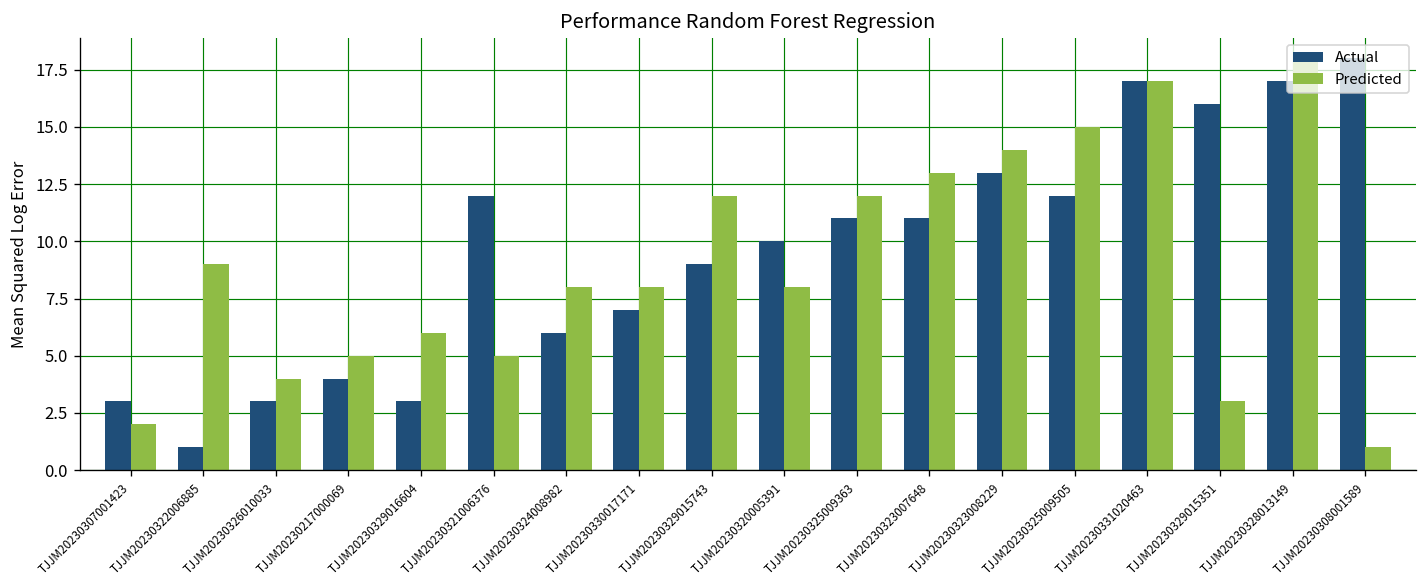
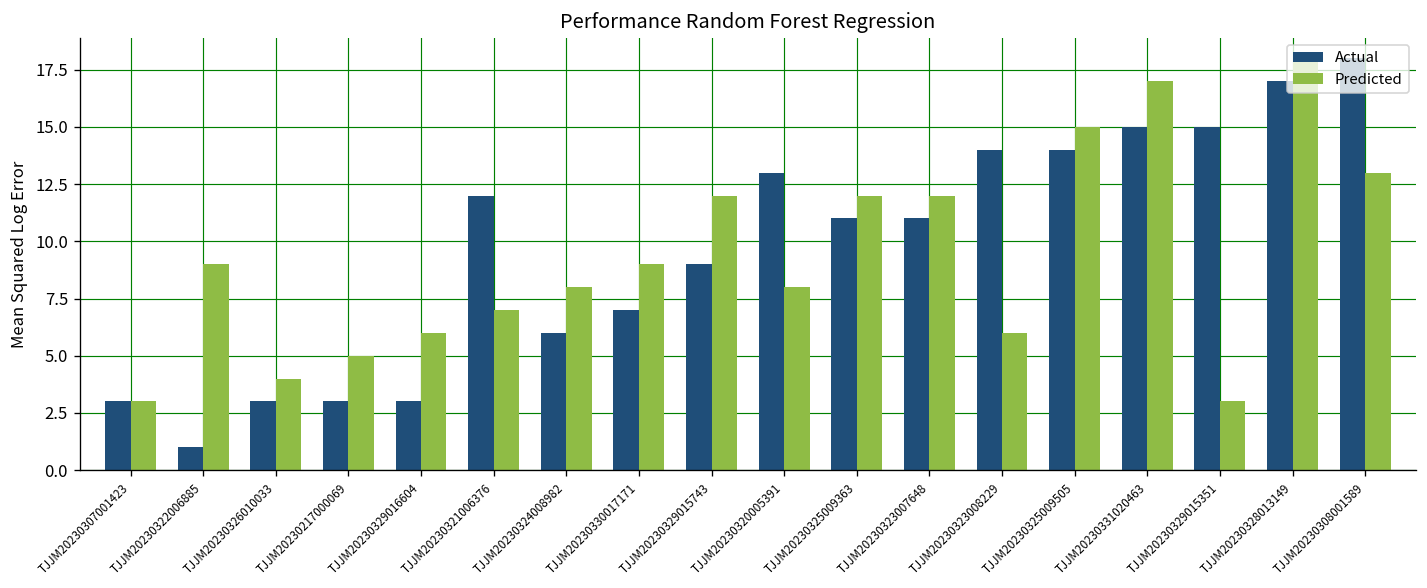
  {
    "Actual": {
      "TJJM20230307001423": 3,
      "TJJM20230322006885": 1,
      "TJJM20230326010033": 3,
-     "TJJM20230217000069": 4,
+     "TJJM20230217000069": 3,
      "TJJM20230329016604": 3,
      "TJJM20230321006376": 12,
      "TJJM20230324008982": 6,
      "TJJM20230330017171": 7,
      "TJJM20230329015743": 9,
-     "TJJM20230320005391": 10,
+     "TJJM20230320005391": 13,
      "TJJM20230325009363": 11,
      "TJJM20230323007648": 11,
-     "TJJM20230323008229": 13,
-     "TJJM20230325009505": 12,
-     "TJJM20230331020463": 17,
-     "TJJM20230329015351": 16,
+     "TJJM20230323008229": 14,
+     "TJJM20230325009505": 14,
+     "TJJM20230331020463": 15,
+     "TJJM20230329015351": 15,
      "TJJM20230328013149": 17
    },
    "Predicted": {
-     "TJJM20230307001423": 2,
+     "TJJM20230307001423": 3,
      "TJJM20230322006885": 9,
      "TJJM20230326010033": 4,
      "TJJM20230217000069": 5,
      "TJJM20230329016604": 6,
-     "TJJM20230321006376": 5,
+     "TJJM20230321006376": 7,
      "TJJM20230324008982": 8,
-     "TJJM20230330017171": 8,
+     "TJJM20230330017171": 9,
      "TJJM20230329015743": 12,
      "TJJM20230320005391": 8,
      "TJJM20230325009363": 12,
-     "TJJM20230323007648": 13,
-     "TJJM20230323008229": 14,
+     "TJJM20230323007648": 12,
+     "TJJM20230323008229": 6,
      "TJJM20230325009505": 15,
      "TJJM20230331020463": 17,
      "TJJM20230329015351": 3,
-     "TJJM20230308001589": 1
+     "TJJM20230308001589": 13
    }
  }
